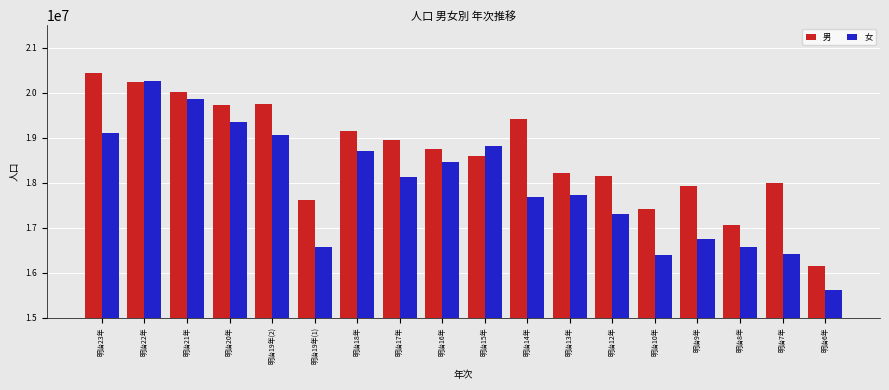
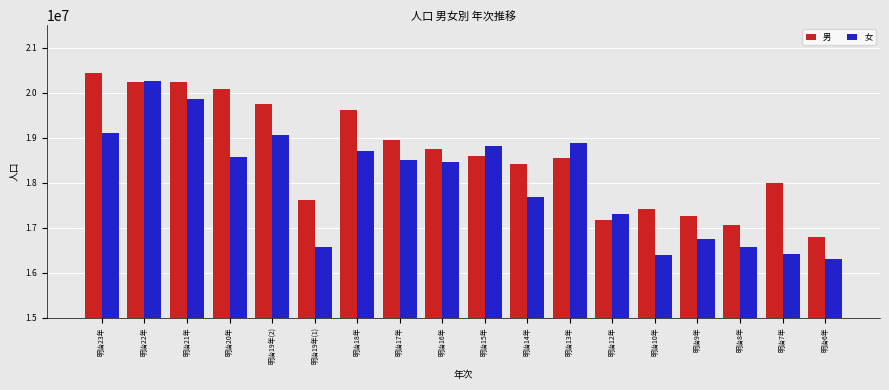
  {
    "男": {
      "明治23年": 20400000,
      "明治22年": 20200000,
-     "明治21年": 20000000,
-     "明治20年": 19700000,
+     "明治21年": 20200000,
+     "明治20年": 20100000,
      "明治19年(2)": 19700000,
      "明治19年(1)": 17600000,
-     "明治18年": 19200000,
+     "明治18年": 19600000,
      "明治17年": 19000000,
      "明治16年": 18800000,
      "明治15年": 18600000,
-     "明治14年": 19400000,
-     "明治13年": 18200000,
-     "明治12年": 18100000,
+     "明治14年": 18400000,
+     "明治13年": 18500000,
+     "明治12年": 17200000,
      "明治10年": 17400000,
-     "明治9年": 17900000,
+     "明治9年": 17300000,
      "明治8年": 17100000,
      "明治7年": 18000000,
-     "明治6年": 16100000
+     "明治6年": 16800000
    },
    "女": {
      "明治23年": 19100000,
      "明治22年": 20300000,
      "明治21年": 19900000,
-     "明治20年": 19300000,
+     "明治20年": 18600000,
      "明治19年(2)": 19100000,
      "明治19年(1)": 16600000,
      "明治18年": 18700000,
-     "明治17年": 18100000,
+     "明治17年": 18500000,
      "明治16年": 18500000,
      "明治15年": 18800000,
      "明治14年": 17700000,
-     "明治13年": 17700000,
+     "明治13年": 18900000,
      "明治12年": 17300000,
      "明治10年": 16400000,
      "明治9年": 16700000,
      "明治8年": 16600000,
      "明治7年": 16400000,
-     "明治6年": 15600000
+     "明治6年": 16300000
    }
  }
